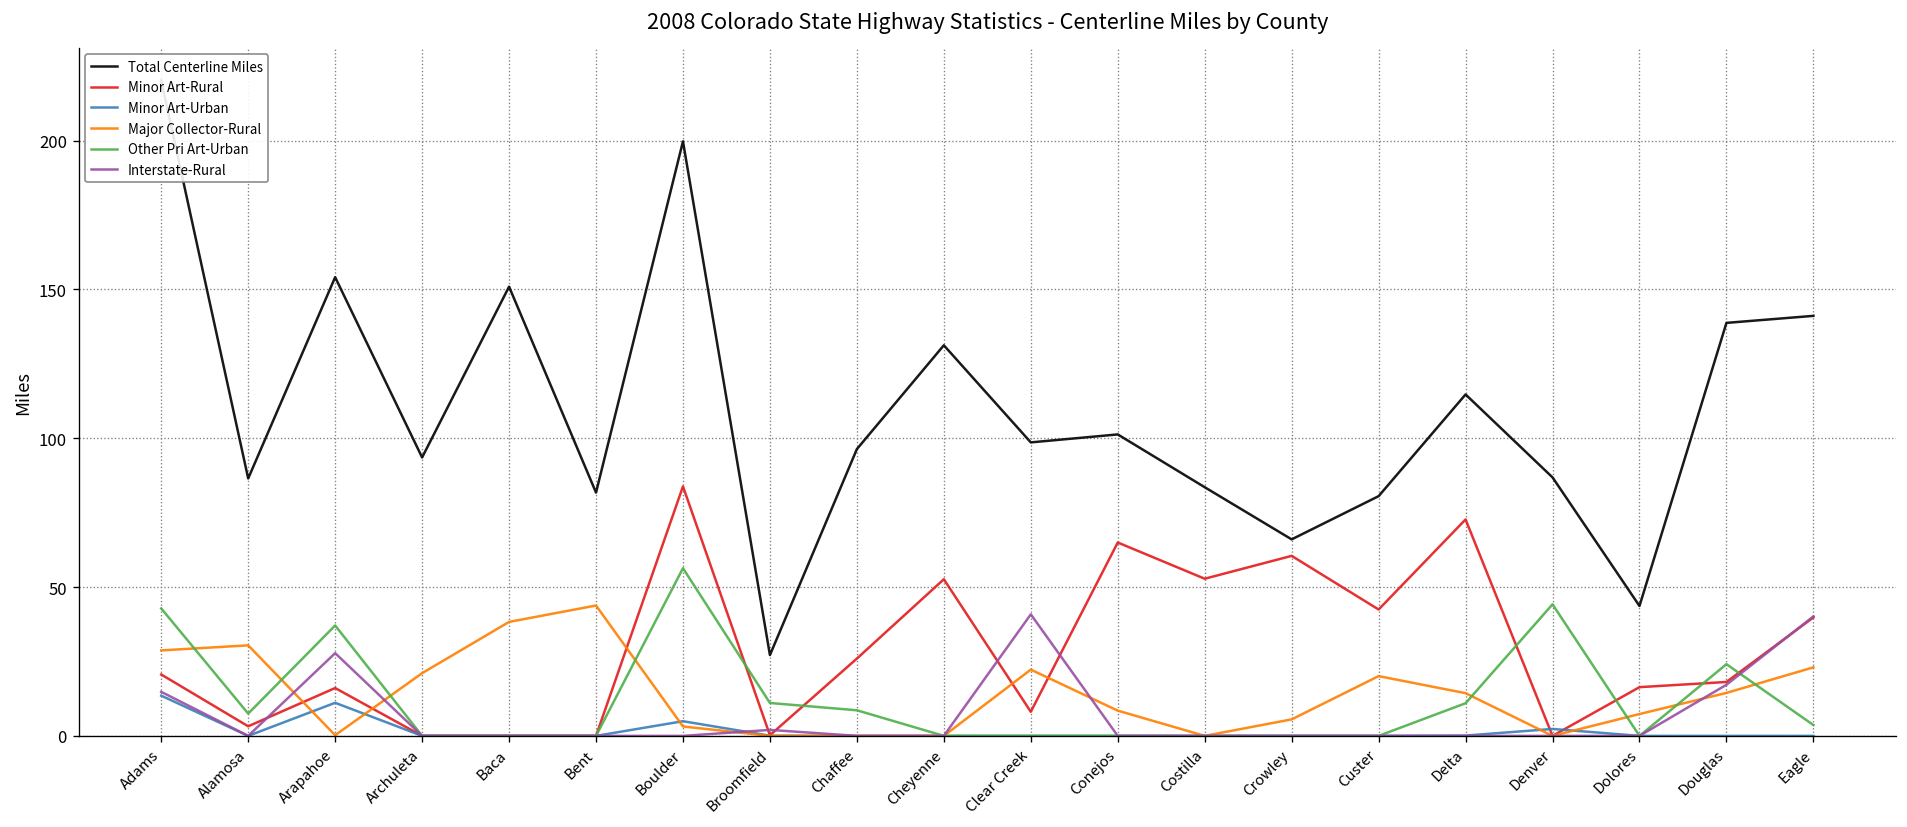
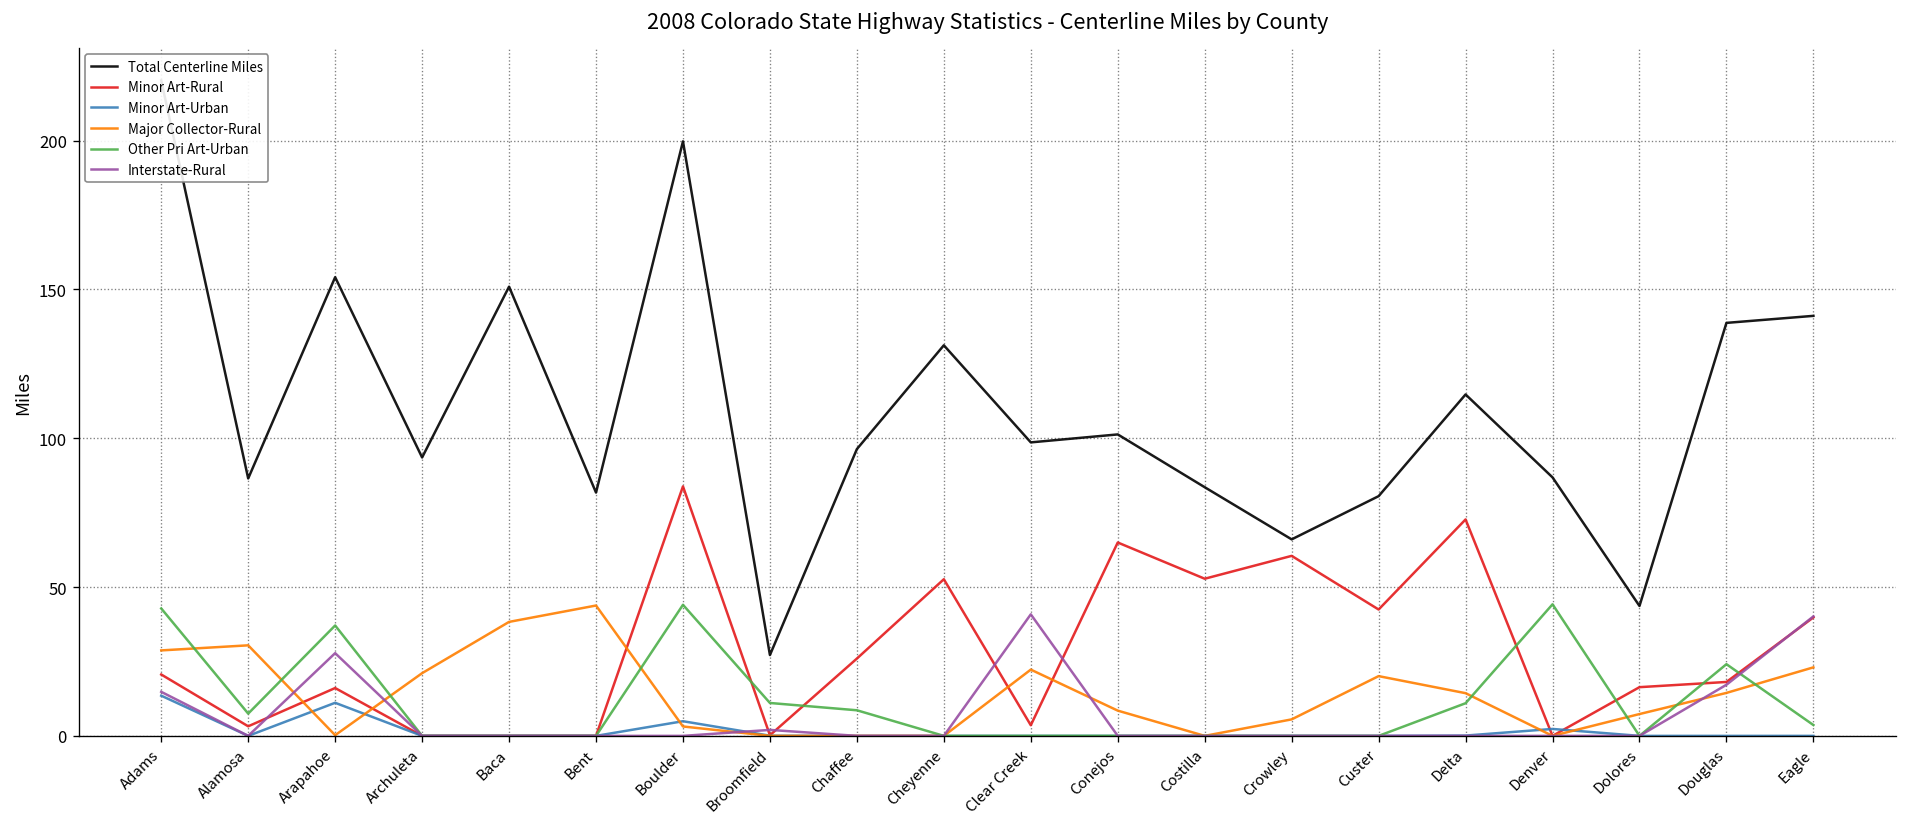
  {
    "Total Centerline Miles": {
      "Alamosa": 86,
      "Arapahoe": 154,
      "Archuleta": 94,
      "Baca": 151,
      "Bent": 82,
      "Boulder": 200,
      "Broomfield": 27,
      "Chaffee": 96,
      "Cheyenne": 131,
      "Clear Creek": 99,
      "Conejos": 101,
      "Costilla": 84,
      "Crowley": 66,
      "Custer": 81,
      "Delta": 115,
      "Denver": 87,
      "Dolores": 44,
      "Douglas": 139,
      "Eagle": 141
    },
    "Minor Art-Rural": {
      "Adams": 21,
      "Alamosa": 3,
      "Arapahoe": 16,
      "Boulder": 84,
      "Chaffee": 26,
      "Cheyenne": 53,
-     "Clear Creek": 8,
+     "Clear Creek": 4,
      "Conejos": 65,
      "Costilla": 53,
      "Crowley": 60,
      "Custer": 42,
      "Delta": 73,
      "Dolores": 16
    },
    "Minor Art-Urban": {
      "Adams": 14,
      "Arapahoe": 11,
      "Boulder": 5,
      "Denver": 2,
      "Douglas": 0,
      "Eagle": 0
    },
    "Major Collector-Rural": {
      "Adams": 29,
      "Alamosa": 30,
      "Arapahoe": 0,
      "Archuleta": 21,
      "Baca": 38,
      "Bent": 44,
      "Boulder": 3,
      "Clear Creek": 22,
      "Conejos": 8,
      "Crowley": 6,
      "Custer": 20,
      "Delta": 14,
      "Dolores": 7,
      "Douglas": 14,
      "Eagle": 23
    },
    "Other Pri Art-Urban": {
      "Adams": 43,
      "Alamosa": 7,
      "Arapahoe": 37,
-     "Boulder": 56,
+     "Boulder": 44,
      "Broomfield": 11,
      "Chaffee": 9,
      "Delta": 11,
      "Denver": 44,
      "Douglas": 24,
      "Eagle": 4
    },
    "Interstate-Rural": {
      "Adams": 15,
      "Arapahoe": 28,
      "Boulder": 0,
      "Broomfield": 2,
      "Clear Creek": 41
    }
  }
